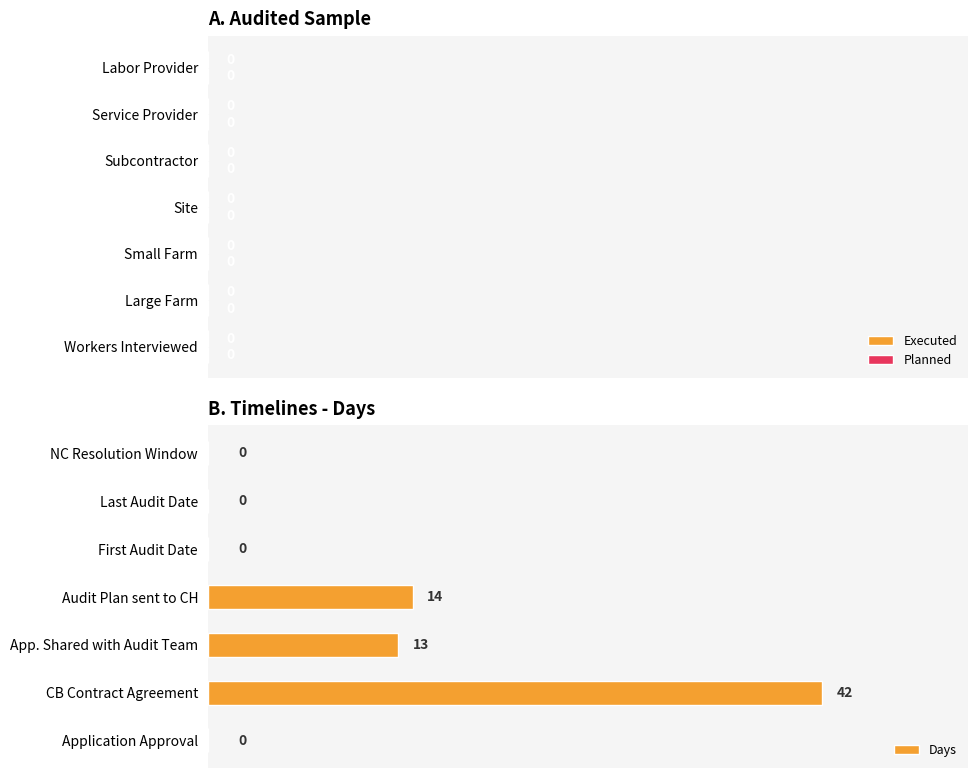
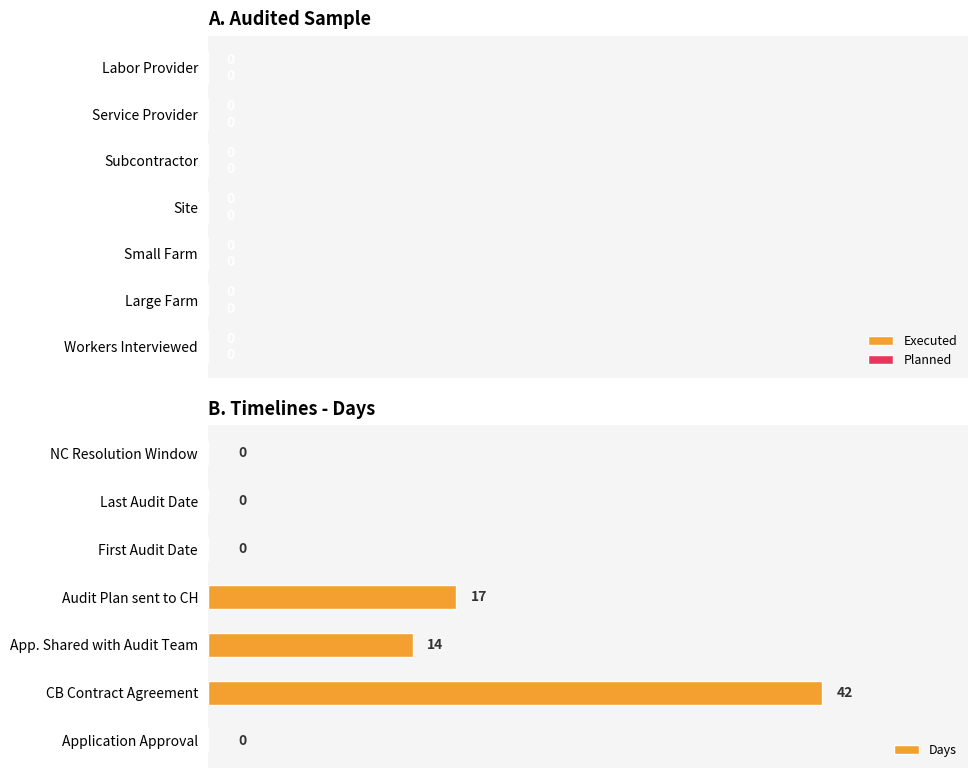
  {
    "B. Timelines - Days": {
-     "Audit Plan sent to CH": 14,
-     "App. Shared with Audit Team": 13,
+     "Audit Plan sent to CH": 17,
+     "App. Shared with Audit Team": 14,
      "CB Contract Agreement": 42
    }
  }
